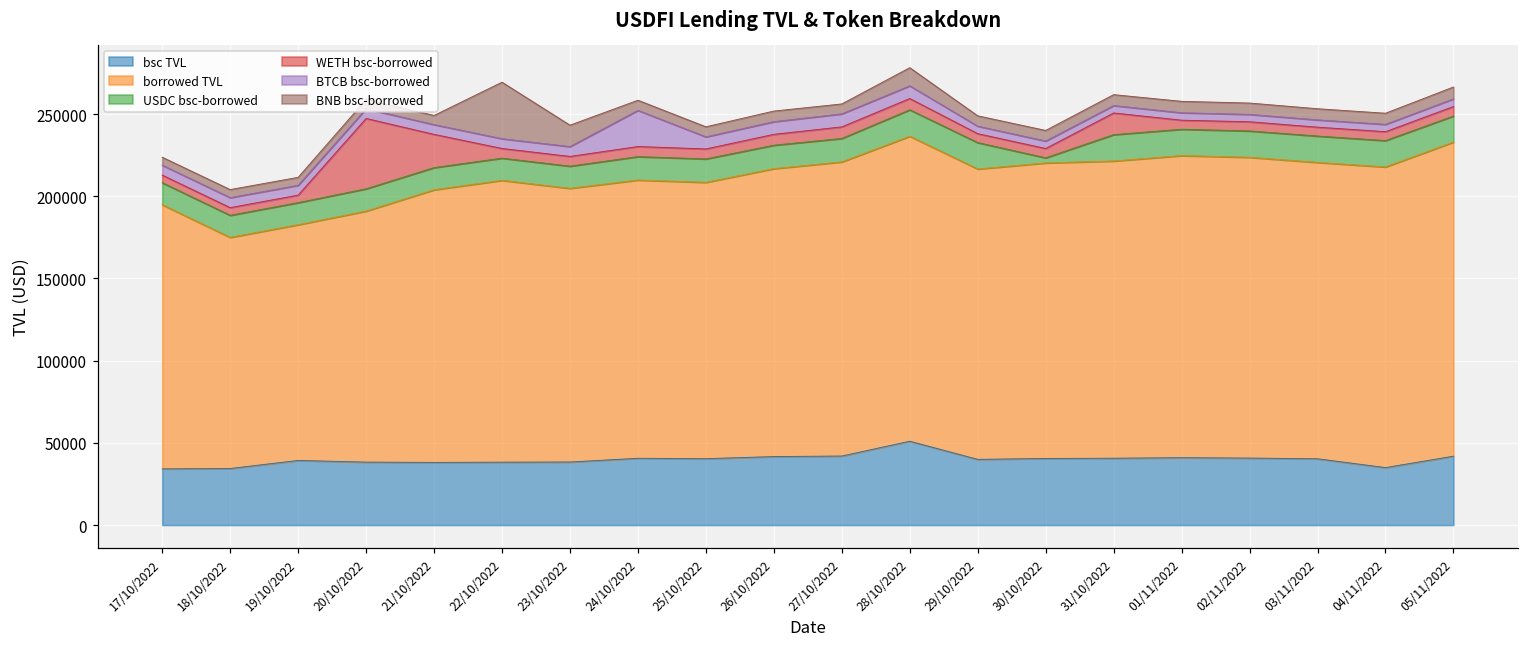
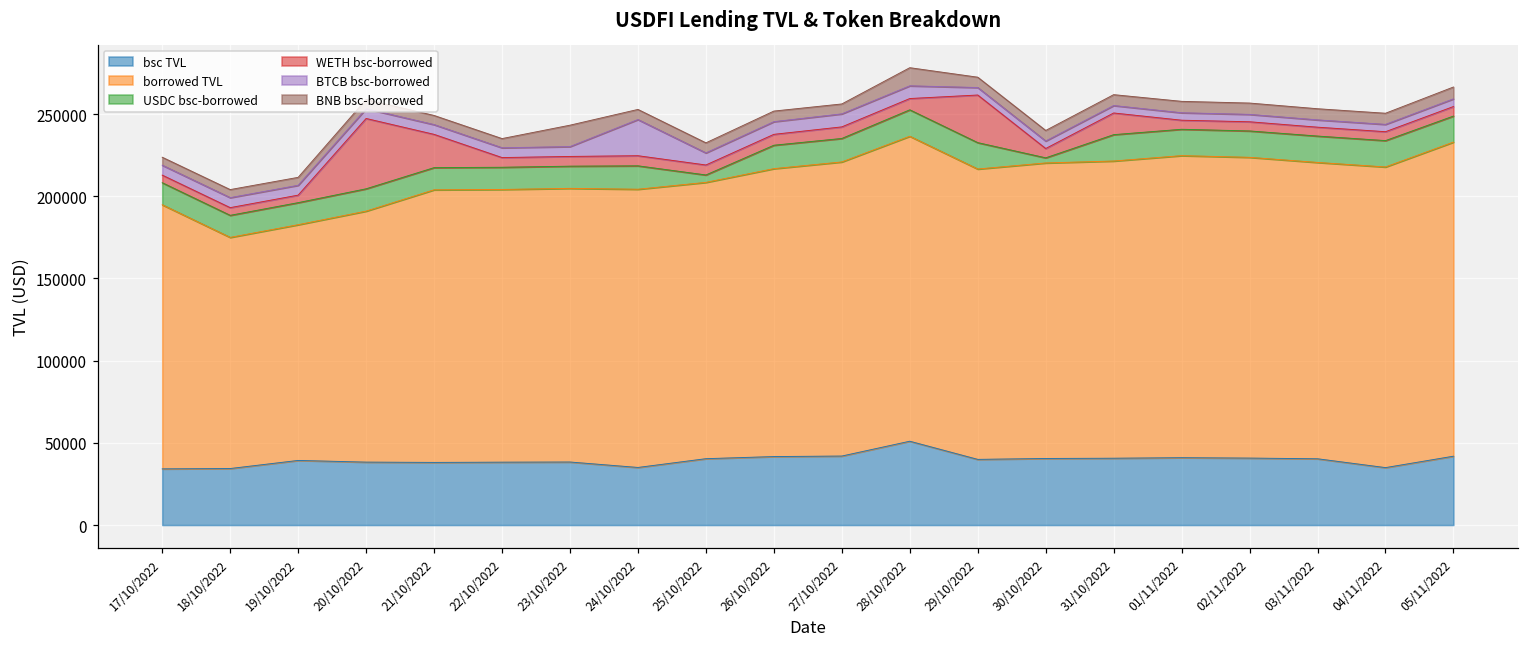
  {
    "bsc TVL": {
      "17/10/2022": 34000,
      "18/10/2022": 34000,
      "19/10/2022": 39000,
      "20/10/2022": 38000,
      "21/10/2022": 38000,
      "22/10/2022": 38000,
      "23/10/2022": 38000,
-     "24/10/2022": 41000,
+     "24/10/2022": 35000,
      "25/10/2022": 40000,
      "26/10/2022": 42000,
      "27/10/2022": 42000,
      "28/10/2022": 51000,
      "29/10/2022": 40000,
      "30/10/2022": 40000,
      "31/10/2022": 41000,
      "01/11/2022": 41000,
      "02/11/2022": 41000,
      "03/11/2022": 40000,
      "04/11/2022": 35000,
      "05/11/2022": 42000
    },
    "borrowed TVL": {
      "17/10/2022": 161000,
      "18/10/2022": 141000,
      "19/10/2022": 143000,
      "20/10/2022": 153000,
      "21/10/2022": 166000,
-     "22/10/2022": 171000,
+     "22/10/2022": 166000,
      "23/10/2022": 166000,
      "24/10/2022": 169000,
      "25/10/2022": 168000,
      "26/10/2022": 175000,
      "27/10/2022": 179000,
      "28/10/2022": 186000,
      "29/10/2022": 177000,
      "30/10/2022": 180000,
      "31/10/2022": 181000,
      "01/11/2022": 184000,
      "02/11/2022": 183000,
      "03/11/2022": 180000,
      "04/11/2022": 183000,
      "05/11/2022": 191000
    },
    "USDC bsc-borrowed": {
      "17/10/2022": 13000,
      "18/10/2022": 13000,
      "19/10/2022": 13000,
      "20/10/2022": 14000,
      "21/10/2022": 13000,
      "22/10/2022": 14000,
      "23/10/2022": 13000,
      "24/10/2022": 14000,
-     "25/10/2022": 14000,
+     "25/10/2022": 5000,
      "26/10/2022": 14000,
      "27/10/2022": 14000,
      "28/10/2022": 16000,
      "29/10/2022": 16000,
      "30/10/2022": 3000,
      "31/10/2022": 16000,
      "01/11/2022": 16000,
      "02/11/2022": 16000,
      "03/11/2022": 16000,
      "04/11/2022": 16000,
      "05/11/2022": 16000
    },
    "WETH bsc-borrowed": {
      "17/10/2022": 5000,
      "18/10/2022": 5000,
      "19/10/2022": 5000,
      "20/10/2022": 43000,
      "21/10/2022": 20000,
      "22/10/2022": 6000,
      "23/10/2022": 6000,
      "24/10/2022": 6000,
      "25/10/2022": 6000,
      "26/10/2022": 7000,
      "27/10/2022": 7000,
      "28/10/2022": 7000,
-     "29/10/2022": 5000,
+     "29/10/2022": 29000,
      "30/10/2022": 6000,
      "31/10/2022": 13000,
      "01/11/2022": 6000,
      "02/11/2022": 6000,
      "03/11/2022": 5000,
      "04/11/2022": 5000,
      "05/11/2022": 6000
    },
    "BTCB bsc-borrowed": {
      "17/10/2022": 6000,
      "18/10/2022": 6000,
      "19/10/2022": 6000,
      "20/10/2022": 6000,
      "21/10/2022": 6000,
      "22/10/2022": 6000,
      "23/10/2022": 6000,
      "24/10/2022": 22000,
      "25/10/2022": 7000,
      "26/10/2022": 8000,
      "27/10/2022": 8000,
      "28/10/2022": 8000,
      "29/10/2022": 5000,
      "30/10/2022": 5000,
      "31/10/2022": 5000,
      "01/11/2022": 5000,
      "02/11/2022": 4000,
      "03/11/2022": 4000,
      "04/11/2022": 4000,
      "05/11/2022": 5000
    },
    "BNB bsc-borrowed": {
      "17/10/2022": 5000,
      "18/10/2022": 5000,
      "19/10/2022": 5000,
      "21/10/2022": 6000,
-     "22/10/2022": 34000,
+     "22/10/2022": 6000,
      "23/10/2022": 13000,
      "24/10/2022": 6000,
      "25/10/2022": 6000,
      "26/10/2022": 6000,
      "27/10/2022": 6000,
      "28/10/2022": 11000,
      "29/10/2022": 6000,
      "30/10/2022": 6000,
      "31/10/2022": 7000,
      "01/11/2022": 7000,
      "02/11/2022": 7000,
      "03/11/2022": 7000,
      "04/11/2022": 7000,
      "05/11/2022": 7000
    }
  }
